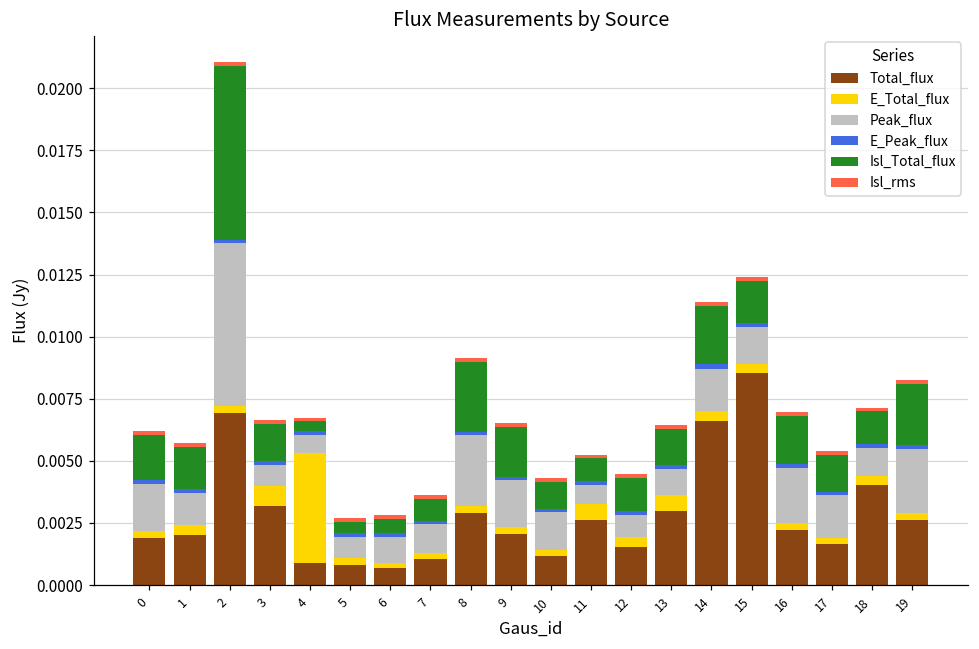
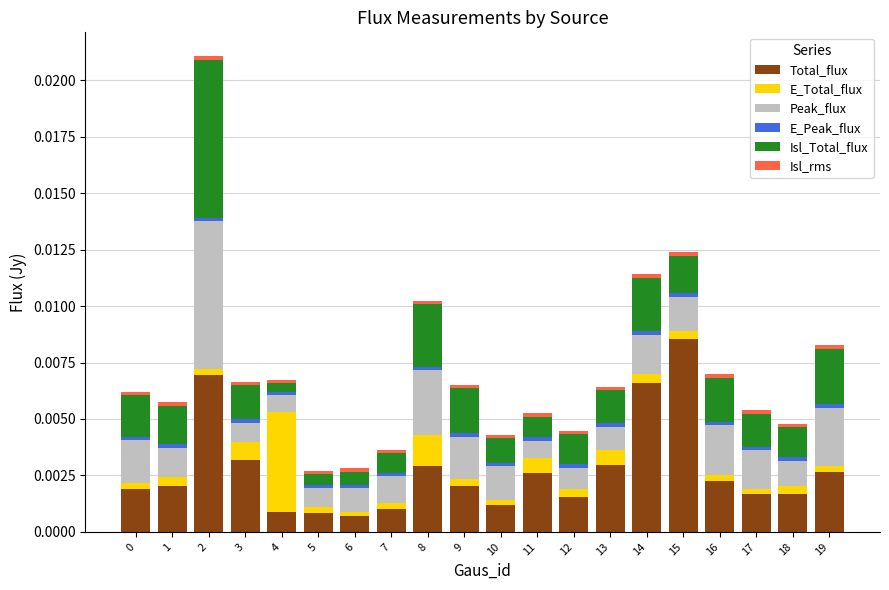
  {
    "Total_flux": {
      "0": 0.0019,
      "1": 0.0020,
      "2": 0.0069,
      "3": 0.0032,
      "4": 0.0009,
      "5": 0.0008,
      "6": 0.0007,
      "7": 0.0010,
      "8": 0.0029,
      "9": 0.0020,
      "10": 0.0012,
      "11": 0.0026,
      "12": 0.0015,
      "13": 0.0030,
      "14": 0.0066,
      "15": 0.0085,
      "16": 0.0022,
      "17": 0.0017,
-     "18": 0.0040,
+     "18": 0.0017,
      "19": 0.0026
    },
    "E_Total_flux": {
      "0": 0.0003,
      "1": 0.0004,
      "2": 0.0003,
      "3": 0.0008,
      "4": 0.0044,
      "5": 0.0003,
      "6": 0.0002,
      "7": 0.0002,
-     "8": 0.0003,
+     "8": 0.0014,
      "9": 0.0003,
      "10": 0.0002,
      "11": 0.0006,
      "12": 0.0004,
      "13": 0.0007,
      "14": 0.0004,
      "15": 0.0003,
      "16": 0.0003,
      "17": 0.0003,
      "18": 0.0004,
      "19": 0.0003
    },
    "Peak_flux": {
      "0": 0.0019,
      "1": 0.0013,
      "2": 0.0065,
      "3": 0.0009,
      "4": 0.0007,
      "5": 0.0008,
      "6": 0.0010,
      "7": 0.0012,
      "8": 0.0029,
      "9": 0.0019,
      "10": 0.0015,
      "11": 0.0008,
      "12": 0.0009,
      "13": 0.0010,
      "14": 0.0017,
      "15": 0.0015,
      "16": 0.0022,
      "17": 0.0017,
      "18": 0.0011,
      "19": 0.0026
    },
    "E_Peak_flux": {
      "0": 0.0002,
      "1": 0.0002,
      "2": 0.0002,
      "3": 0.0002,
      "4": 0.0001,
      "5": 0.0002,
      "6": 0.0001,
      "7": 0.0001,
      "8": 0.0001,
      "9": 0.0001,
      "10": 0.0001,
      "11": 0.0001,
      "12": 0.0002,
      "13": 0.0002,
      "14": 0.0002,
      "15": 0.0002,
      "16": 0.0002,
      "17": 0.0001,
      "18": 0.0002,
      "19": 0.0002
    },
    "Isl_Total_flux": {
      "0": 0.0018,
      "1": 0.0017,
      "2": 0.0070,
      "3": 0.0015,
      "4": 0.0004,
      "5": 0.0005,
      "6": 0.0006,
      "7": 0.0009,
      "8": 0.0028,
      "9": 0.0020,
      "10": 0.0011,
      "11": 0.0009,
      "12": 0.0013,
      "13": 0.0014,
      "14": 0.0024,
      "15": 0.0017,
      "16": 0.0019,
      "17": 0.0015,
      "18": 0.0013,
      "19": 0.0025
    },
    "Isl_rms": {
      "0": 0.0002,
      "1": 0.0002,
      "2": 0.0002,
      "3": 0.0002,
      "4": 0.0001,
      "5": 0.0002,
      "6": 0.0002,
      "7": 0.0002,
      "8": 0.0001,
      "9": 0.0002,
      "10": 0.0002,
      "11": 0.0001,
      "12": 0.0001,
      "13": 0.0002,
      "14": 0.0002,
      "15": 0.0002,
      "16": 0.0002,
      "17": 0.0002,
      "18": 0.0002,
      "19": 0.0002
    }
  }
